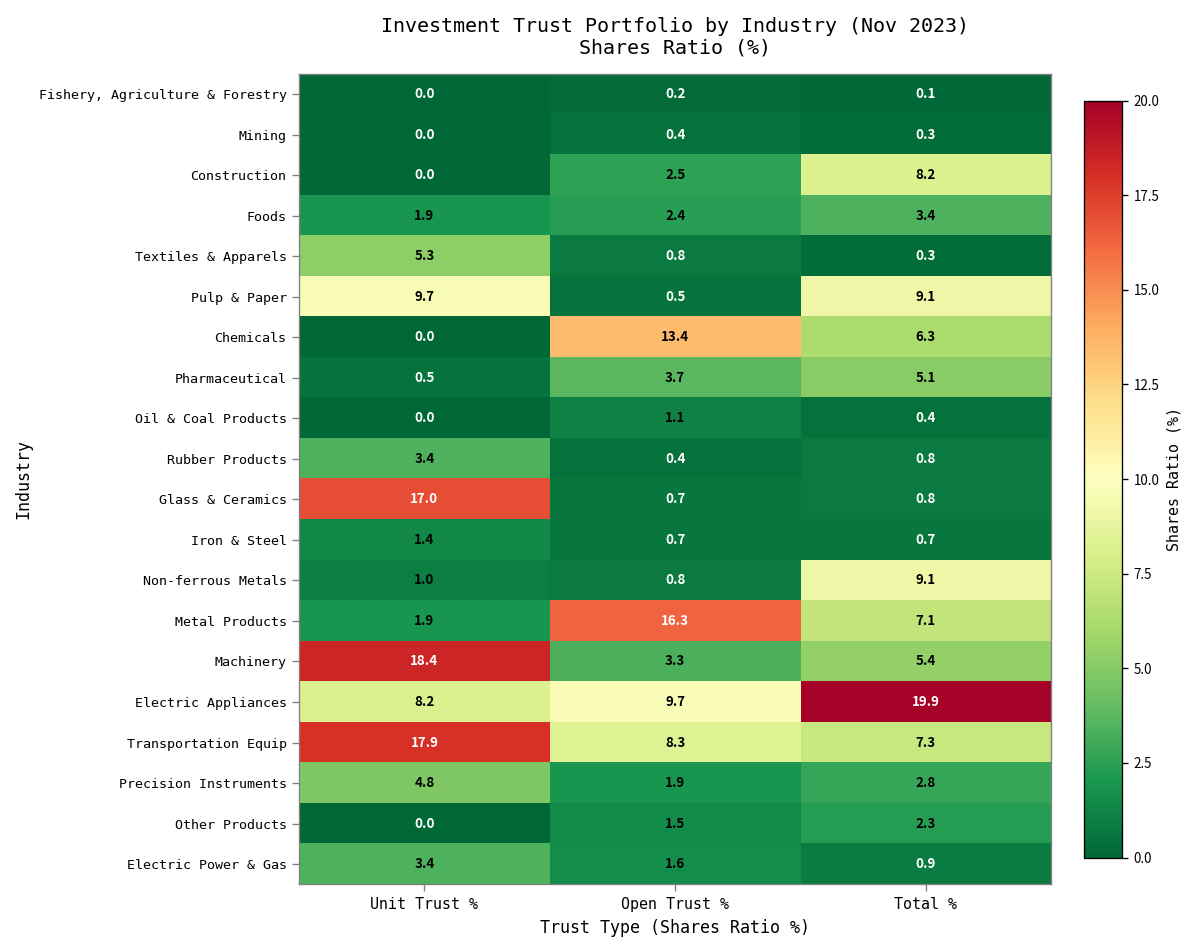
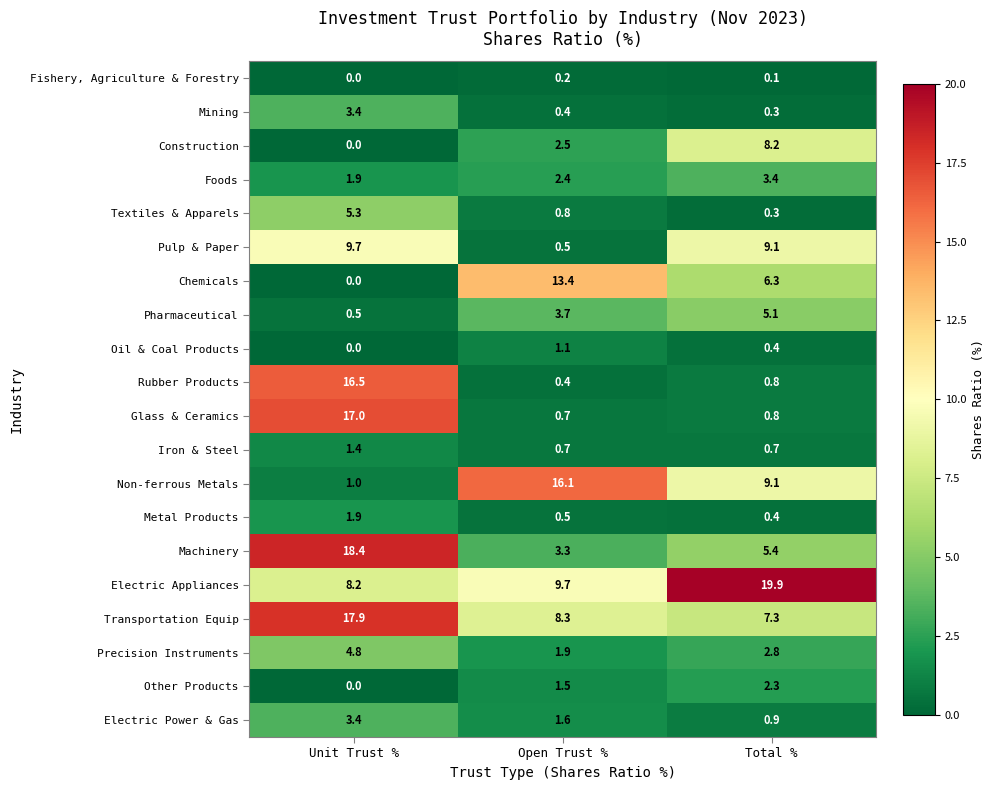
  {
    "Fishery, Agriculture & Forestry": {
      "Unit Trust %": 0.0,
      "Open Trust %": 0.2,
      "Total %": 0.1
    },
    "Mining": {
-     "Unit Trust %": 0.0,
+     "Unit Trust %": 3.4,
      "Open Trust %": 0.4,
      "Total %": 0.3
    },
    "Construction": {
      "Unit Trust %": 0.0,
      "Open Trust %": 2.5,
      "Total %": 8.2
    },
    "Foods": {
      "Unit Trust %": 1.9,
      "Open Trust %": 2.4,
      "Total %": 3.4
    },
    "Textiles & Apparels": {
      "Unit Trust %": 5.3,
      "Open Trust %": 0.8,
      "Total %": 0.3
    },
    "Pulp & Paper": {
      "Unit Trust %": 9.7,
      "Open Trust %": 0.5,
      "Total %": 9.1
    },
    "Chemicals": {
      "Unit Trust %": 0.0,
      "Open Trust %": 13.4,
      "Total %": 6.3
    },
    "Pharmaceutical": {
      "Unit Trust %": 0.5,
      "Open Trust %": 3.7,
      "Total %": 5.1
    },
    "Oil & Coal Products": {
      "Unit Trust %": 0.0,
      "Open Trust %": 1.1,
      "Total %": 0.4
    },
    "Rubber Products": {
-     "Unit Trust %": 3.4,
+     "Unit Trust %": 16.5,
      "Open Trust %": 0.4,
      "Total %": 0.8
    },
    "Glass & Ceramics": {
      "Unit Trust %": 17.0,
      "Open Trust %": 0.7,
      "Total %": 0.8
    },
    "Iron & Steel": {
      "Unit Trust %": 1.4,
      "Open Trust %": 0.7,
      "Total %": 0.7
    },
    "Non-ferrous Metals": {
      "Unit Trust %": 1.0,
-     "Open Trust %": 0.8,
+     "Open Trust %": 16.1,
      "Total %": 9.1
    },
    "Metal Products": {
      "Unit Trust %": 1.9,
-     "Open Trust %": 16.3,
-     "Total %": 7.1
+     "Open Trust %": 0.5,
+     "Total %": 0.4
    },
    "Machinery": {
      "Unit Trust %": 18.4,
      "Open Trust %": 3.3,
      "Total %": 5.4
    },
    "Electric Appliances": {
      "Unit Trust %": 8.2,
      "Open Trust %": 9.7,
      "Total %": 19.9
    },
    "Transportation Equip": {
      "Unit Trust %": 17.9,
      "Open Trust %": 8.3,
      "Total %": 7.3
    },
    "Precision Instruments": {
      "Unit Trust %": 4.8,
      "Open Trust %": 1.9,
      "Total %": 2.8
    },
    "Other Products": {
      "Unit Trust %": 0.0,
      "Open Trust %": 1.5,
      "Total %": 2.3
    },
    "Electric Power & Gas": {
      "Unit Trust %": 3.4,
      "Open Trust %": 1.6,
      "Total %": 0.9
    }
  }
